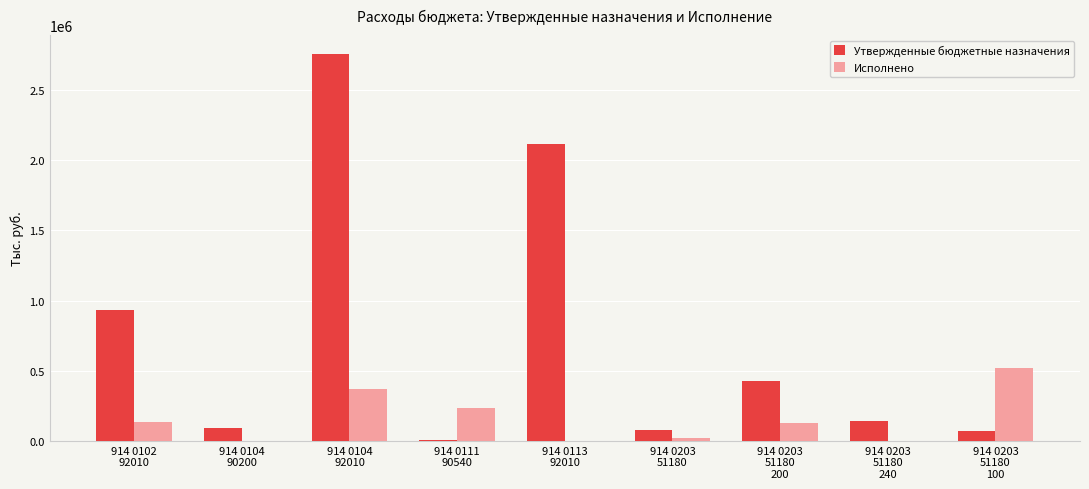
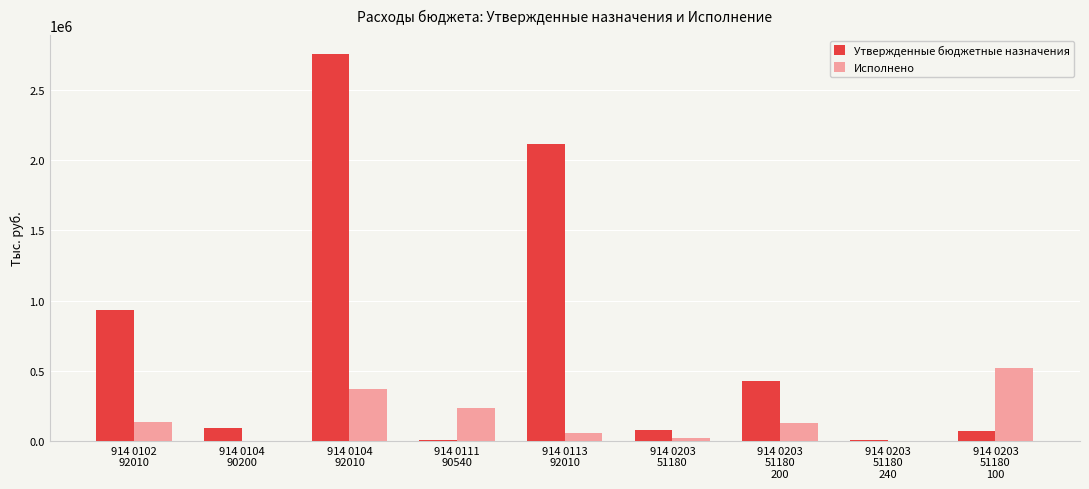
  {
    "Утвержденные бюджетные назначения": {
      "914 0102 92010": 930000,
      "914 0104 90200": 90000,
      "914 0104 92010": 2750000,
      "914 0113 92010": 2120000,
      "914 0203 51180": 80000,
      "914 0203 51180 200": 420000,
-     "914 0203 51180 240": 140000,
+     "914 0203 51180 240": 10000,
      "914 0203 51180 100": 70000
    },
    "Исполнено": {
      "914 0102 92010": 140000,
      "914 0104 92010": 370000,
      "914 0111 90540": 240000,
-     "914 0113 92010": 0,
+     "914 0113 92010": 60000,
      "914 0203 51180": 20000,
      "914 0203 51180 200": 130000,
      "914 0203 51180 100": 520000
    }
  }
